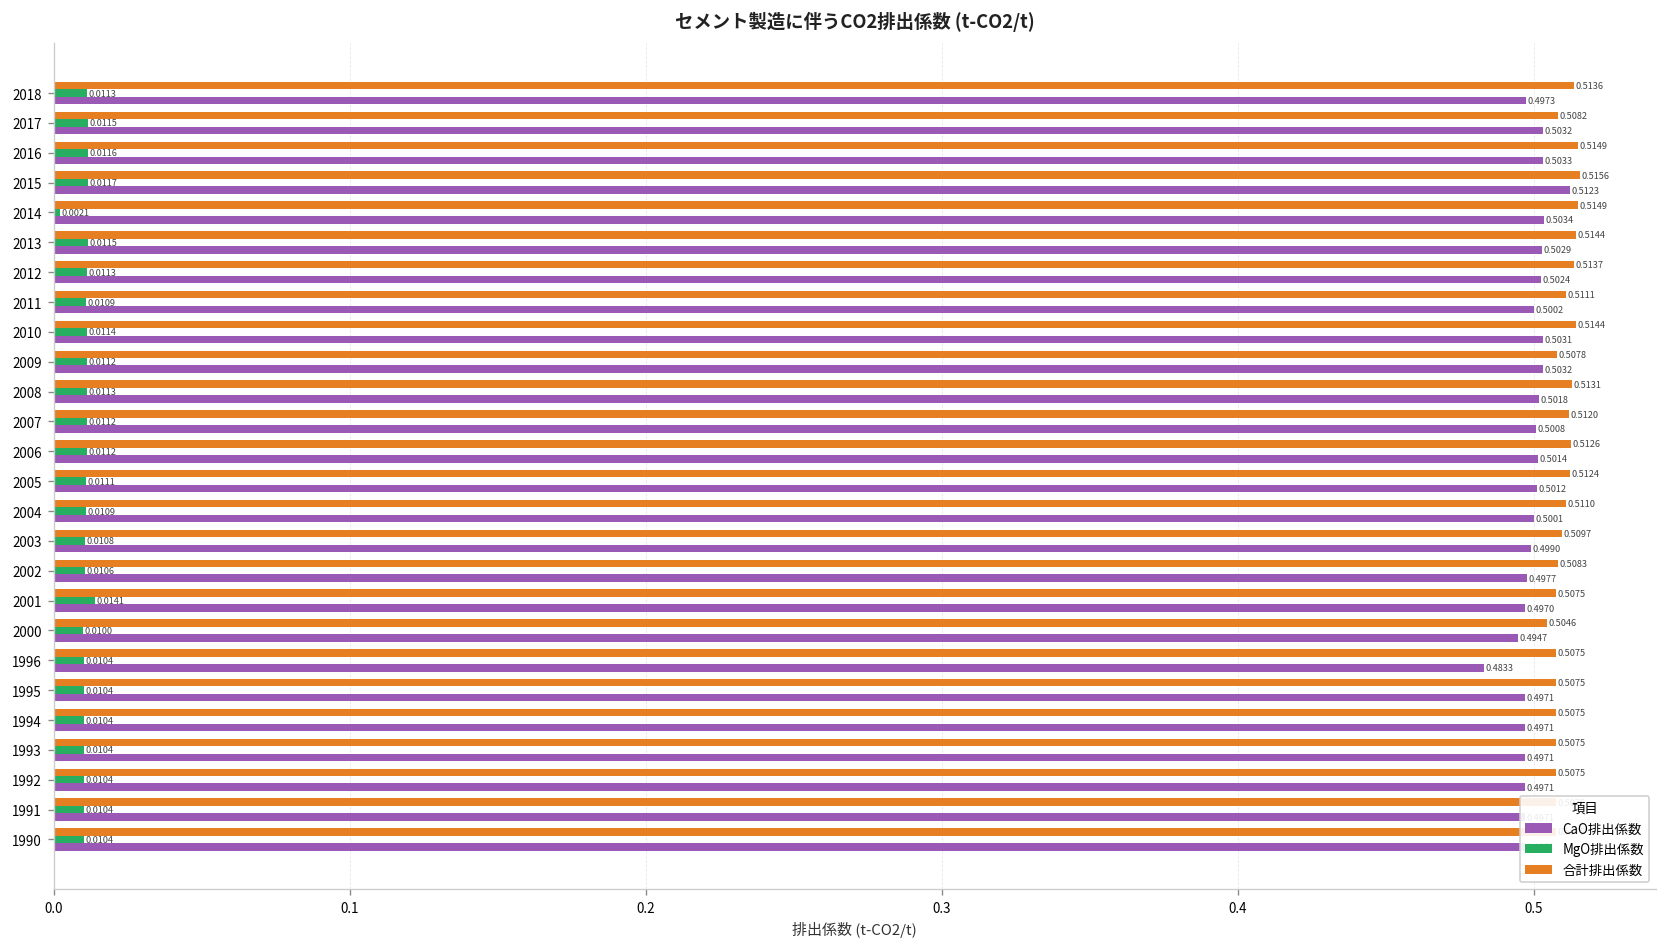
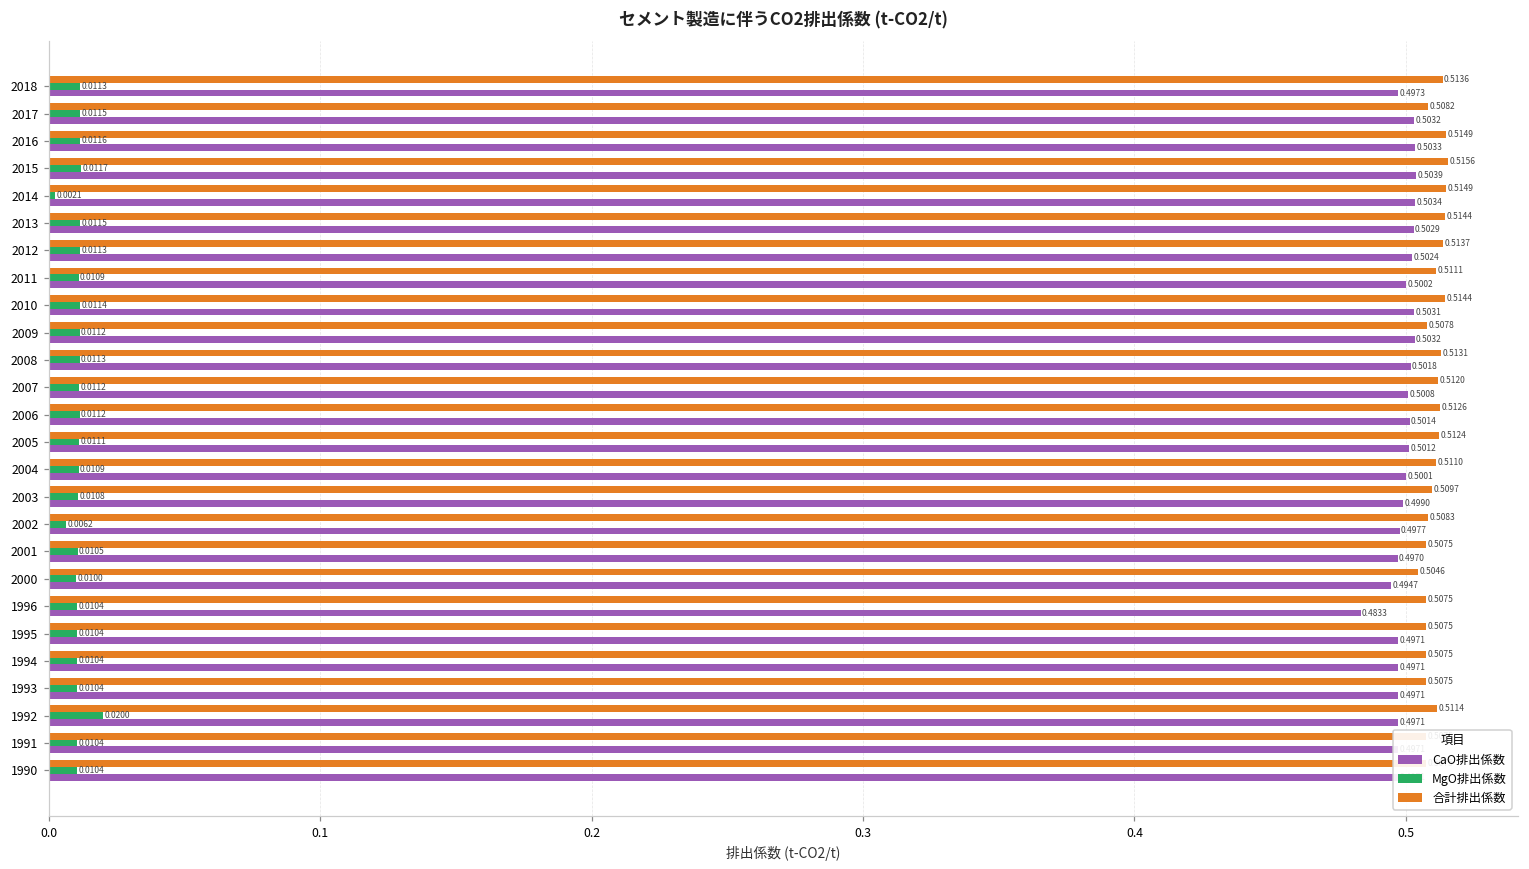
  {
    "CaO排出係数": {
      "2018": 0.4973,
      "2017": 0.5032,
      "2016": 0.5033,
-     "2015": 0.5123,
+     "2015": 0.5039,
      "2014": 0.5034,
      "2013": 0.5029,
      "2012": 0.5024,
      "2011": 0.5002,
      "2010": 0.5031,
      "2009": 0.5032,
      "2008": 0.5018,
      "2007": 0.5008,
      "2006": 0.5014,
      "2005": 0.5012,
      "2004": 0.5001,
      "2003": 0.4990,
      "2002": 0.4977,
      "2001": 0.4970,
      "2000": 0.4947,
      "1996": 0.4833,
      "1995": 0.4971,
      "1994": 0.4971,
      "1993": 0.4971,
      "1992": 0.4971
    },
    "MgO排出係数": {
      "2018": 0.0113,
      "2017": 0.0115,
      "2016": 0.0116,
      "2015": 0.0117,
      "2014": 0.0021,
      "2013": 0.0115,
      "2012": 0.0113,
      "2011": 0.0109,
      "2010": 0.0114,
      "2009": 0.0112,
      "2008": 0.0113,
      "2007": 0.0112,
      "2006": 0.0112,
      "2005": 0.0111,
      "2004": 0.0109,
      "2003": 0.0108,
-     "2002": 0.0106,
-     "2001": 0.0141,
+     "2002": 0.0062,
+     "2001": 0.0105,
      "2000": 0.0100,
      "1996": 0.0104,
      "1995": 0.0104,
      "1994": 0.0104,
      "1993": 0.0104,
-     "1992": 0.0104,
+     "1992": 0.0200,
      "1991": 0.0104,
      "1990": 0.0104
    },
    "合計排出係数": {
      "2018": 0.5136,
      "2017": 0.5082,
      "2016": 0.5149,
      "2015": 0.5156,
      "2014": 0.5149,
      "2013": 0.5144,
      "2012": 0.5137,
      "2011": 0.5111,
      "2010": 0.5144,
      "2009": 0.5078,
      "2008": 0.5131,
      "2007": 0.5120,
      "2006": 0.5126,
      "2005": 0.5124,
      "2004": 0.5110,
      "2003": 0.5097,
      "2002": 0.5083,
      "2001": 0.5075,
      "2000": 0.5046,
      "1996": 0.5075,
      "1995": 0.5075,
      "1994": 0.5075,
      "1993": 0.5075,
-     "1992": 0.5075
+     "1992": 0.5114
    }
  }
